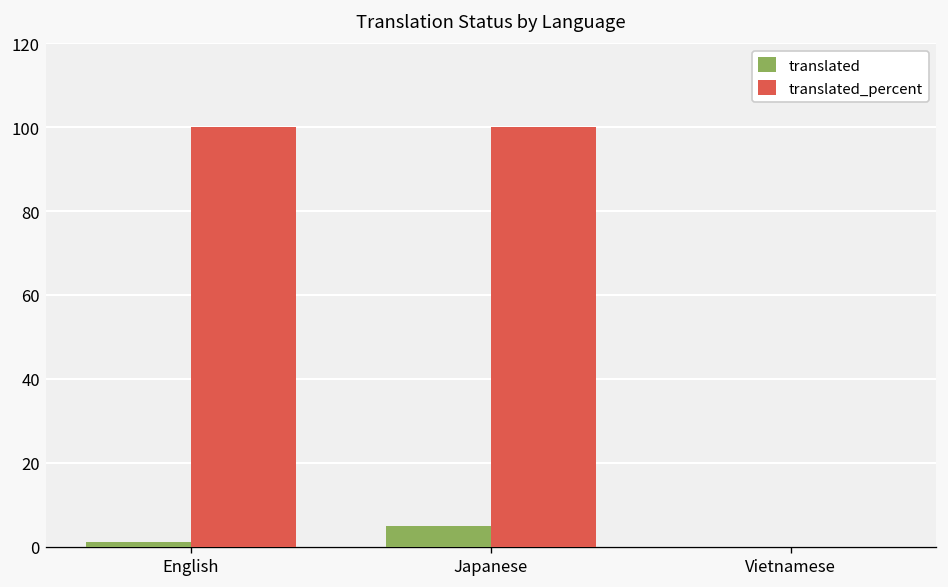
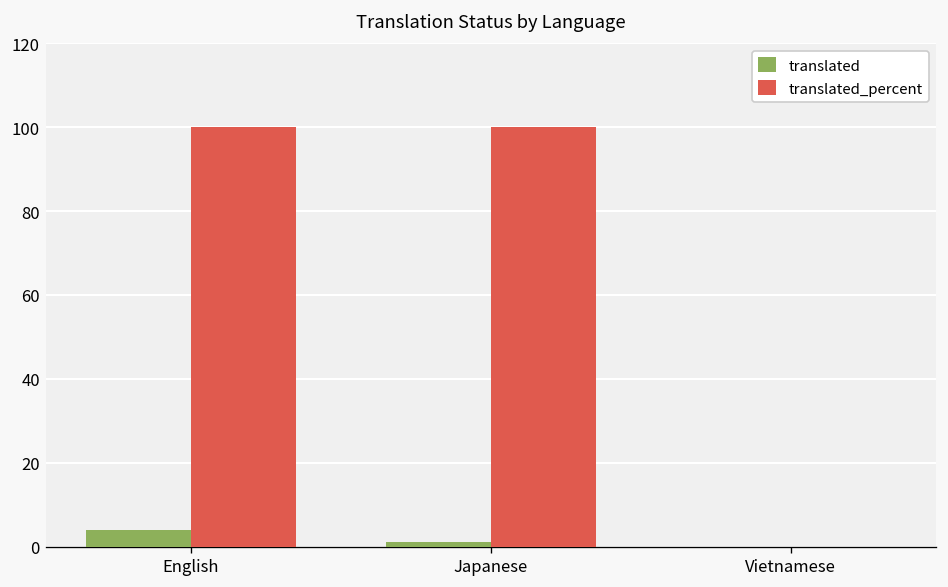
  {
    "translated": {
-     "English": 1,
-     "Japanese": 5,
+     "English": 4,
+     "Japanese": 1,
      "Vietnamese": 0
    },
    "translated_percent": {
      "English": 100,
      "Japanese": 100,
      "Vietnamese": 0
    }
  }
